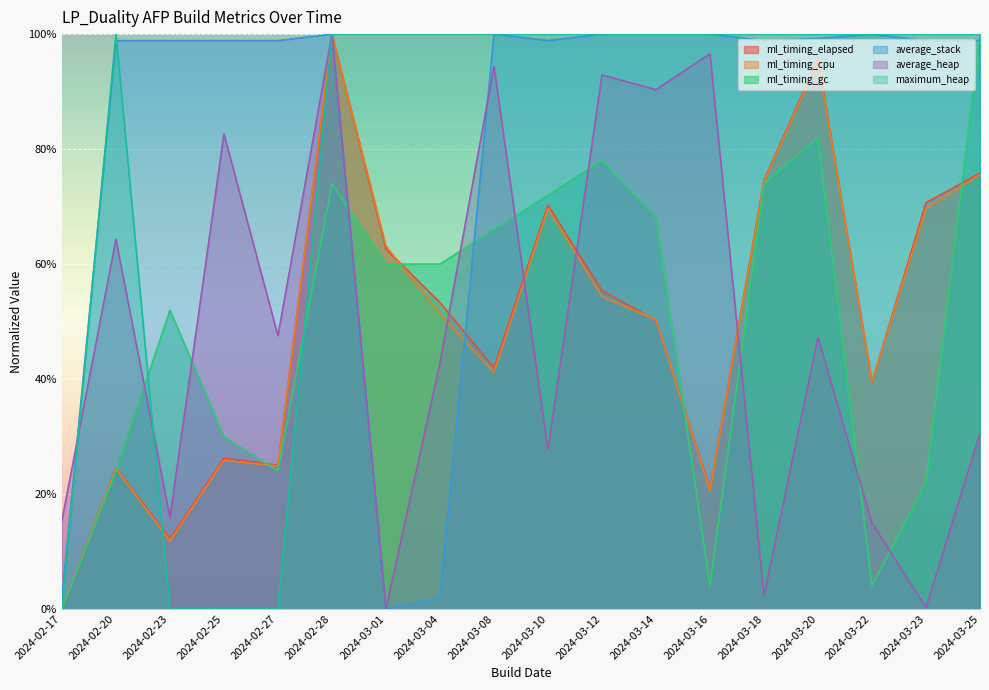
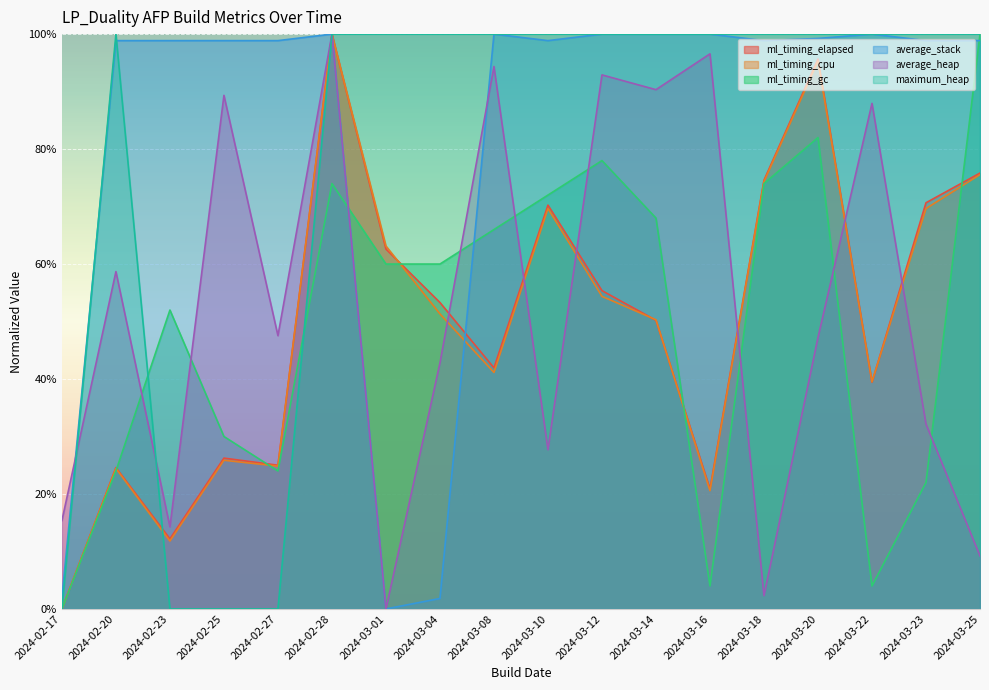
  {
    "average_heap": {
      "2024-02-17": "15%",
-     "2024-02-20": "64%",
-     "2024-02-23": "16%",
-     "2024-02-25": "83%",
+     "2024-02-20": "59%",
+     "2024-02-23": "14%",
+     "2024-02-25": "89%",
      "2024-02-27": "48%",
      "2024-03-04": "43%",
      "2024-03-08": "94%",
      "2024-03-10": "28%",
      "2024-03-12": "93%",
      "2024-03-14": "90%",
      "2024-03-16": "97%",
      "2024-03-18": "2%",
      "2024-03-20": "47%",
-     "2024-03-22": "15%",
-     "2024-03-23": "0%",
-     "2024-03-25": "31%"
+     "2024-03-22": "88%",
+     "2024-03-23": "32%",
+     "2024-03-25": "9%"
    }
  }
